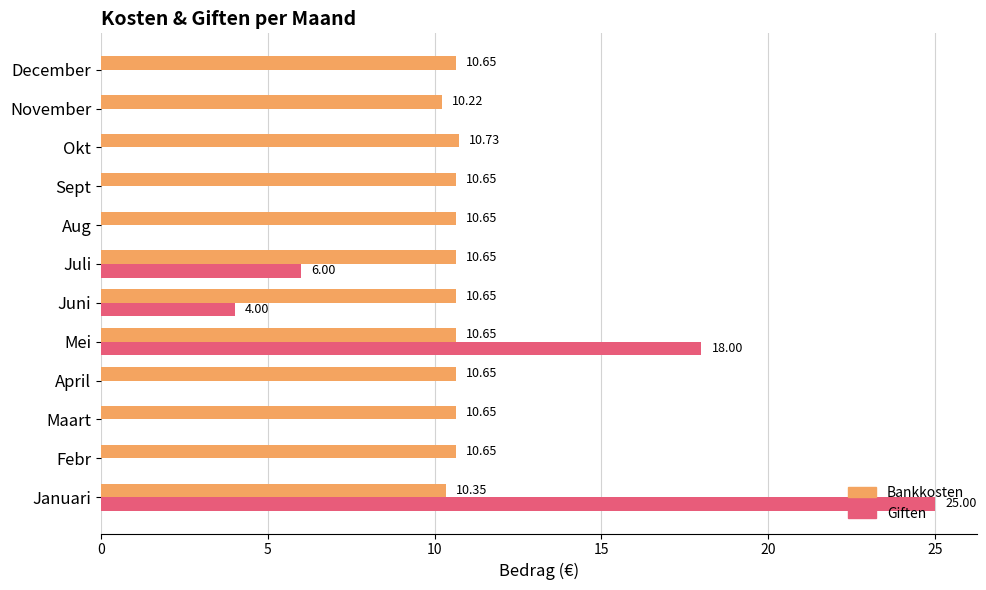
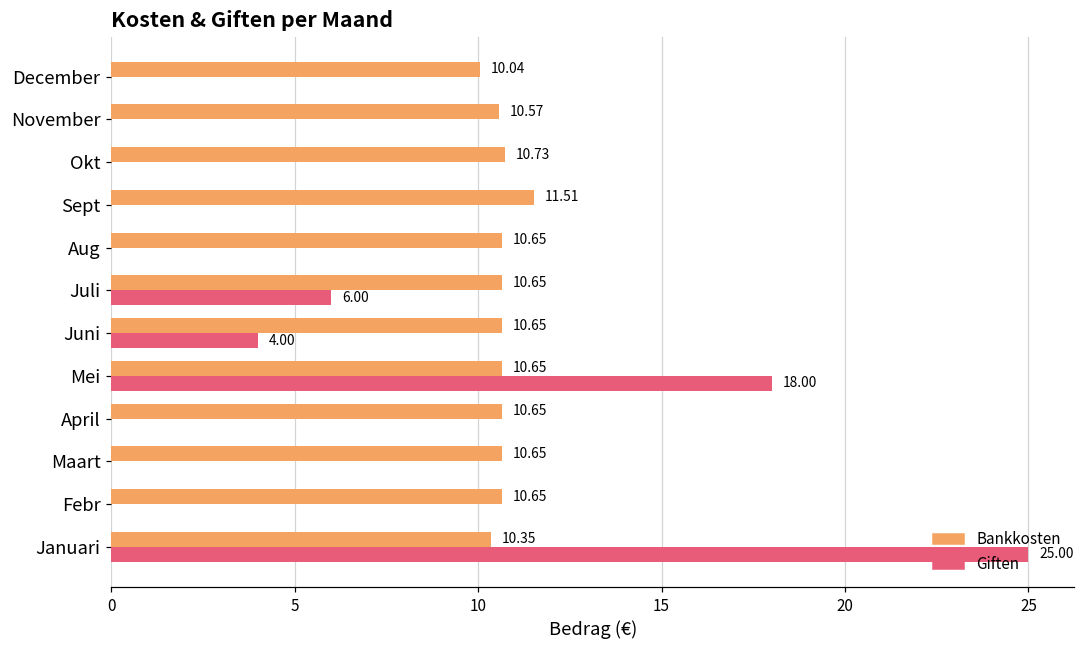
  {
    "Bankkosten": {
-     "December": 10.65,
-     "November": 10.22,
+     "December": 10.04,
+     "November": 10.57,
      "Okt": 10.73,
-     "Sept": 10.65,
+     "Sept": 11.51,
      "Aug": 10.65,
      "Juli": 10.65,
      "Juni": 10.65,
      "Mei": 10.65,
      "April": 10.65,
      "Maart": 10.65,
      "Febr": 10.65,
      "Januari": 10.35
    },
    "Giften": {
      "Juli": 6.00,
      "Juni": 4.00,
      "Mei": 18.00,
      "Januari": 25.00
    }
  }
